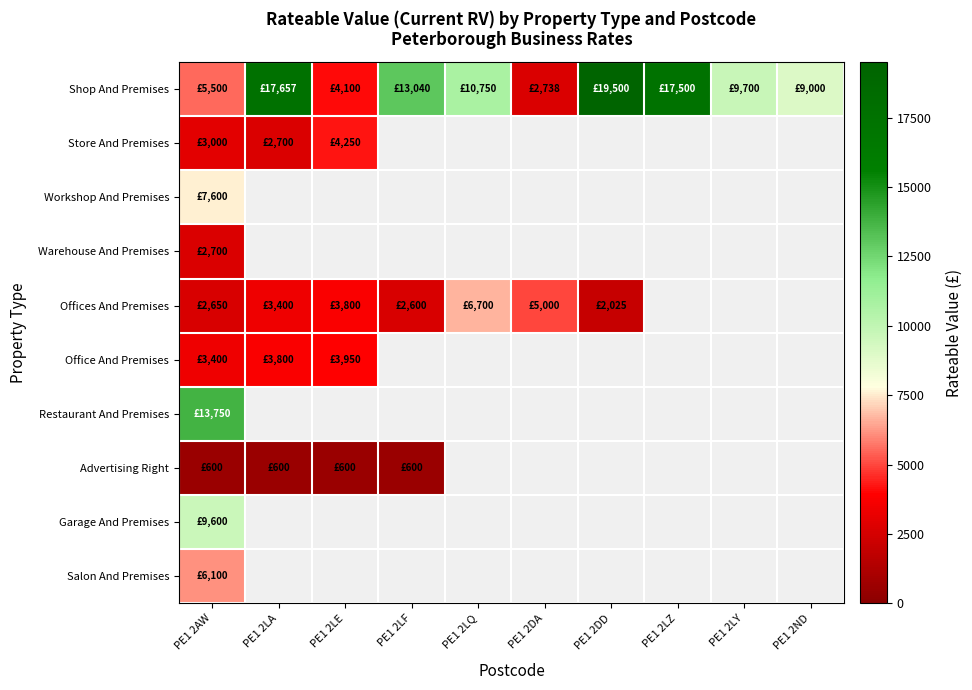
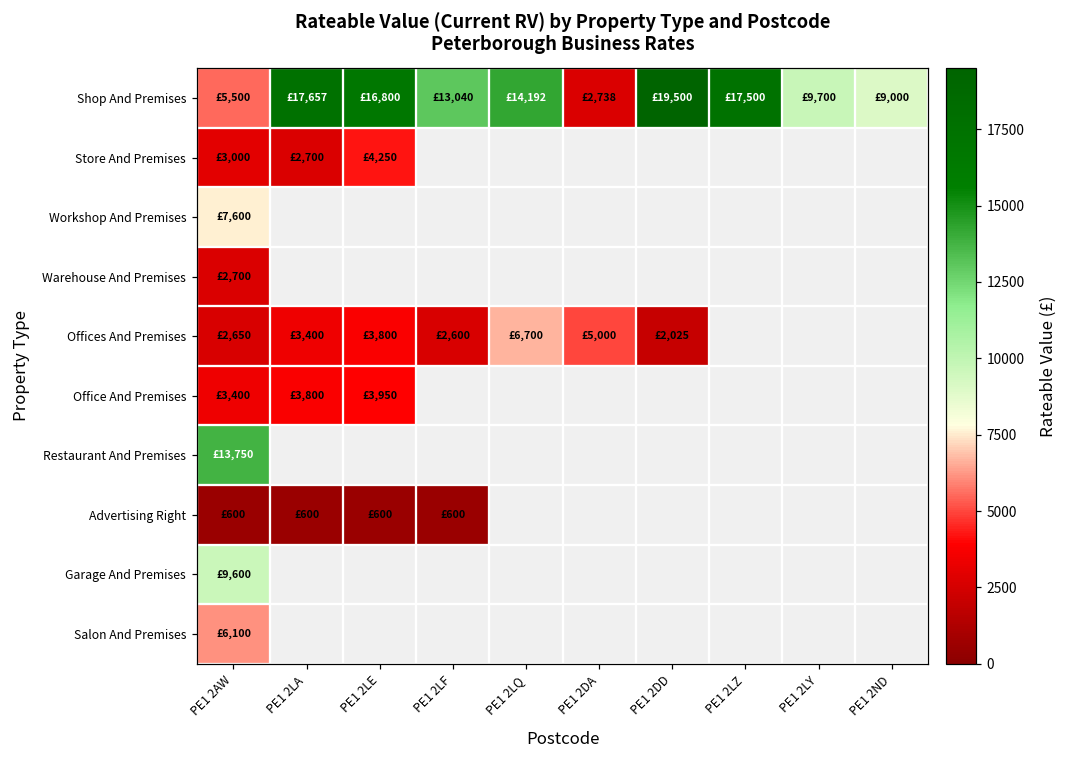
  {
    "Shop And Premises": {
      "PE1 2AW": "£5,500",
      "PE1 2LA": "£17,657",
-     "PE1 2LE": "£4,100",
+     "PE1 2LE": "£16,800",
      "PE1 2LF": "£13,040",
-     "PE1 2LQ": "£10,750",
+     "PE1 2LQ": "£14,192",
      "PE1 2DA": "£2,738",
      "PE1 2DD": "£19,500",
      "PE1 2LZ": "£17,500",
      "PE1 2LY": "£9,700",
      "PE1 2ND": "£9,000"
    },
    "Store And Premises": {
      "PE1 2AW": "£3,000",
      "PE1 2LA": "£2,700",
      "PE1 2LE": "£4,250"
    },
    "Workshop And Premises": {
      "PE1 2AW": "£7,600"
    },
    "Warehouse And Premises": {
      "PE1 2AW": "£2,700"
    },
    "Offices And Premises": {
      "PE1 2AW": "£2,650",
      "PE1 2LA": "£3,400",
      "PE1 2LE": "£3,800",
      "PE1 2LF": "£2,600",
      "PE1 2LQ": "£6,700",
      "PE1 2DA": "£5,000",
      "PE1 2DD": "£2,025"
    },
    "Office And Premises": {
      "PE1 2AW": "£3,400",
      "PE1 2LA": "£3,800",
      "PE1 2LE": "£3,950"
    },
    "Restaurant And Premises": {
      "PE1 2AW": "£13,750"
    },
    "Advertising Right": {
      "PE1 2AW": "£600",
      "PE1 2LA": "£600",
      "PE1 2LE": "£600",
      "PE1 2LF": "£600"
    },
    "Garage And Premises": {
      "PE1 2AW": "£9,600"
    },
    "Salon And Premises": {
      "PE1 2AW": "£6,100"
    }
  }
